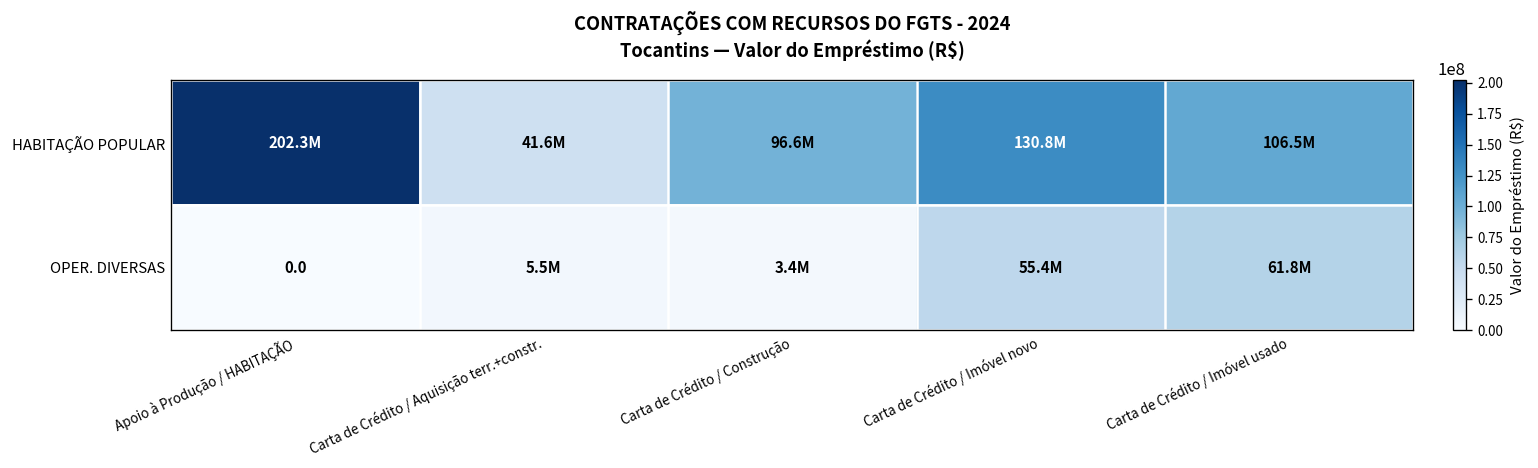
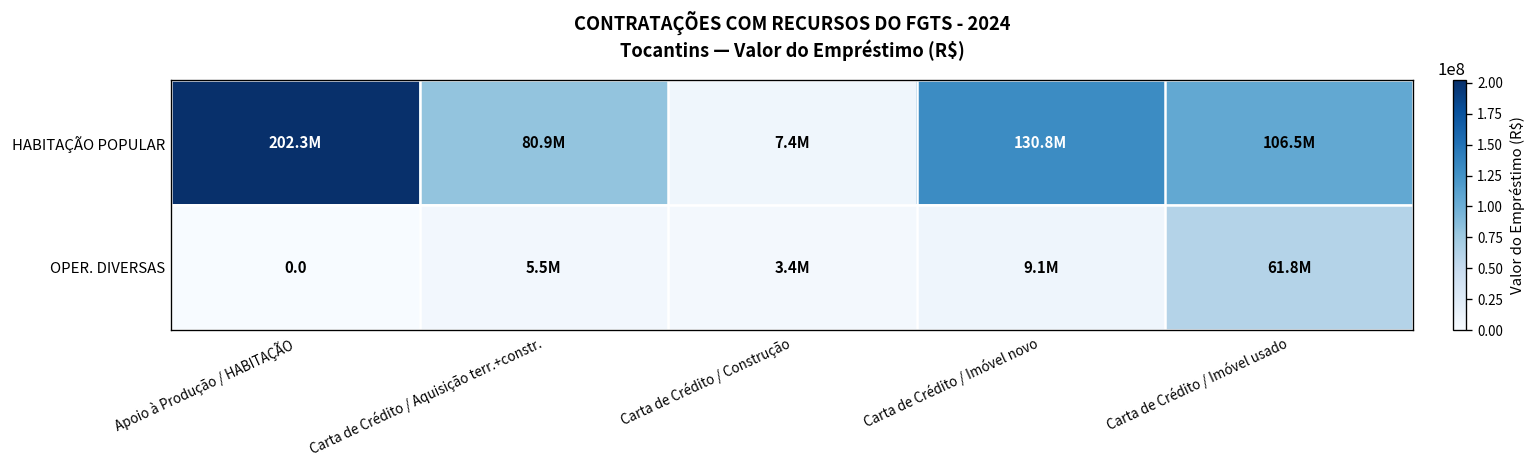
  {
    "HABITAÇÃO POPULAR": {
      "Apoio à Produção / HABITAÇÃO": "202.3M",
-     "Carta de Crédito / Aquisição terr.+constr.": "41.6M",
-     "Carta de Crédito / Construção": "96.6M",
+     "Carta de Crédito / Aquisição terr.+constr.": "80.9M",
+     "Carta de Crédito / Construção": "7.4M",
      "Carta de Crédito / Imóvel novo": "130.8M",
      "Carta de Crédito / Imóvel usado": "106.5M"
    },
    "OPER. DIVERSAS": {
      "Apoio à Produção / HABITAÇÃO": "0.0",
      "Carta de Crédito / Aquisição terr.+constr.": "5.5M",
      "Carta de Crédito / Construção": "3.4M",
-     "Carta de Crédito / Imóvel novo": "55.4M",
+     "Carta de Crédito / Imóvel novo": "9.1M",
      "Carta de Crédito / Imóvel usado": "61.8M"
    }
  }
